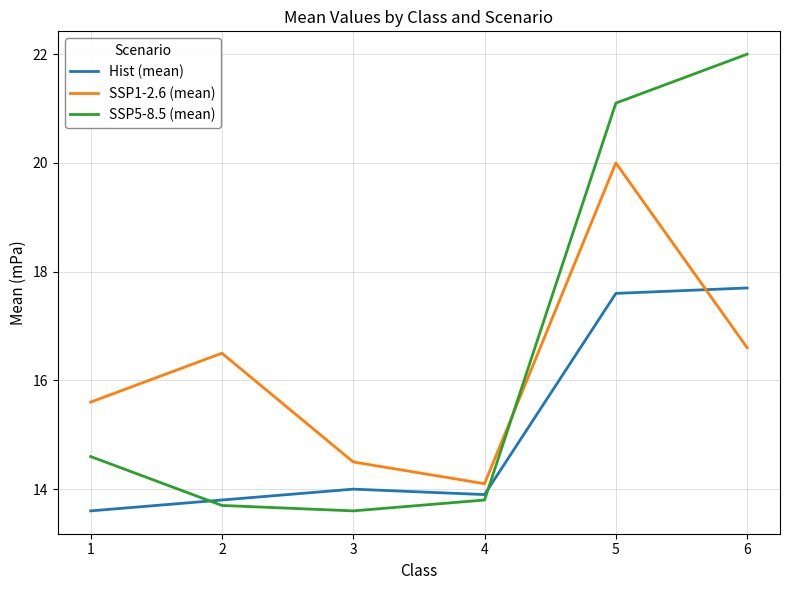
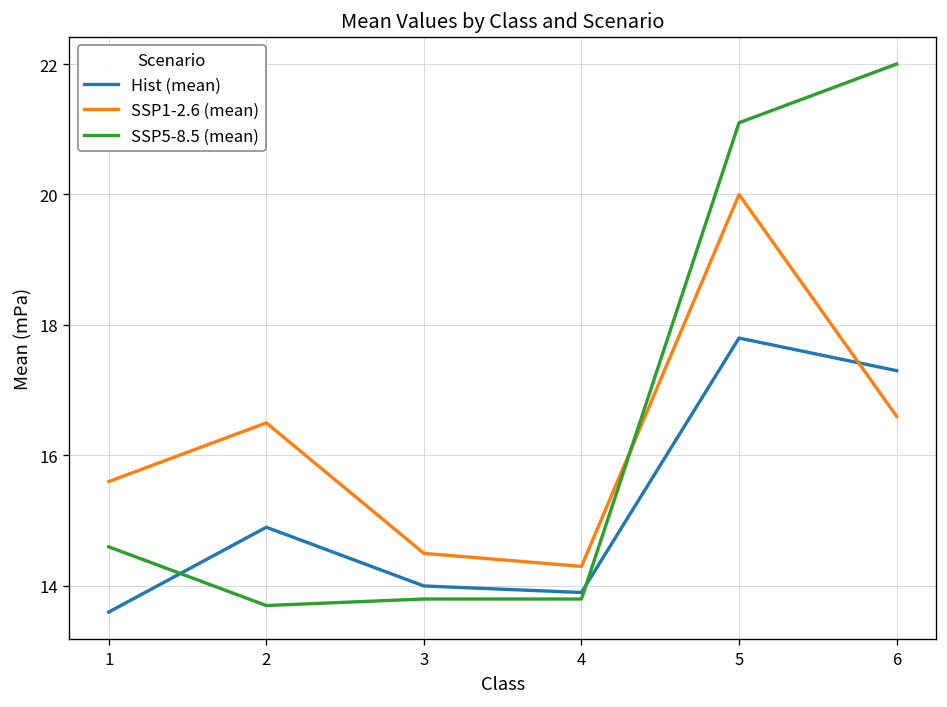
  {
    "Hist (mean)": {
      "1": 13.6,
-     "2": 13.8,
+     "2": 14.9,
      "3": 14.0,
      "4": 13.9,
-     "5": 17.6,
-     "6": 17.7
+     "5": 17.8,
+     "6": 17.3
    },
    "SSP1-2.6 (mean)": {
      "1": 15.6,
      "2": 16.5,
      "3": 14.5,
-     "4": 14.1,
+     "4": 14.3,
      "5": 20.0,
      "6": 16.6
    },
    "SSP5-8.5 (mean)": {
      "1": 14.6,
      "2": 13.7,
-     "3": 13.6,
+     "3": 13.8,
      "4": 13.8,
      "5": 21.1,
      "6": 22.0
    }
  }
